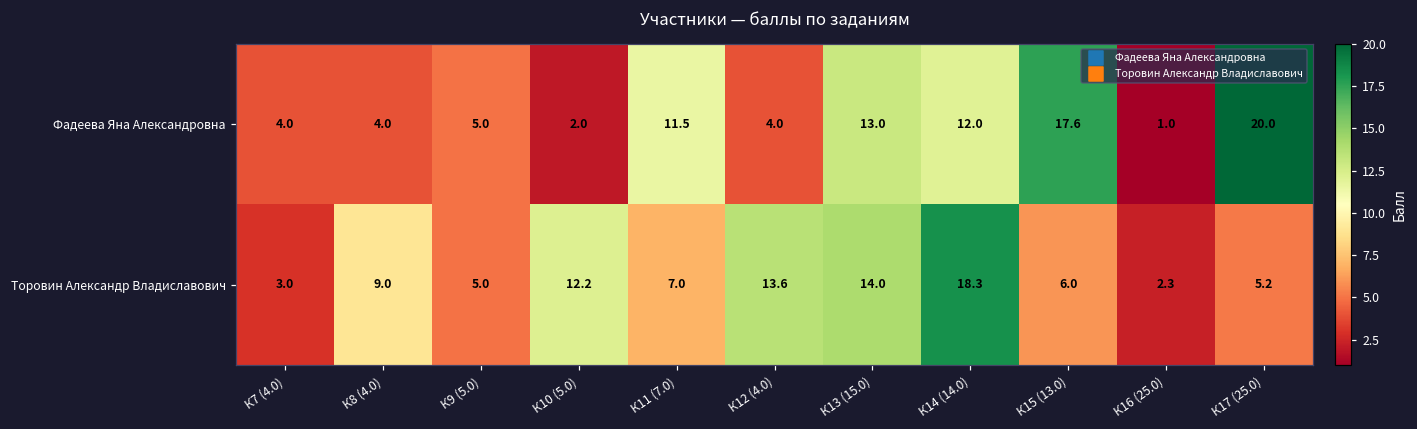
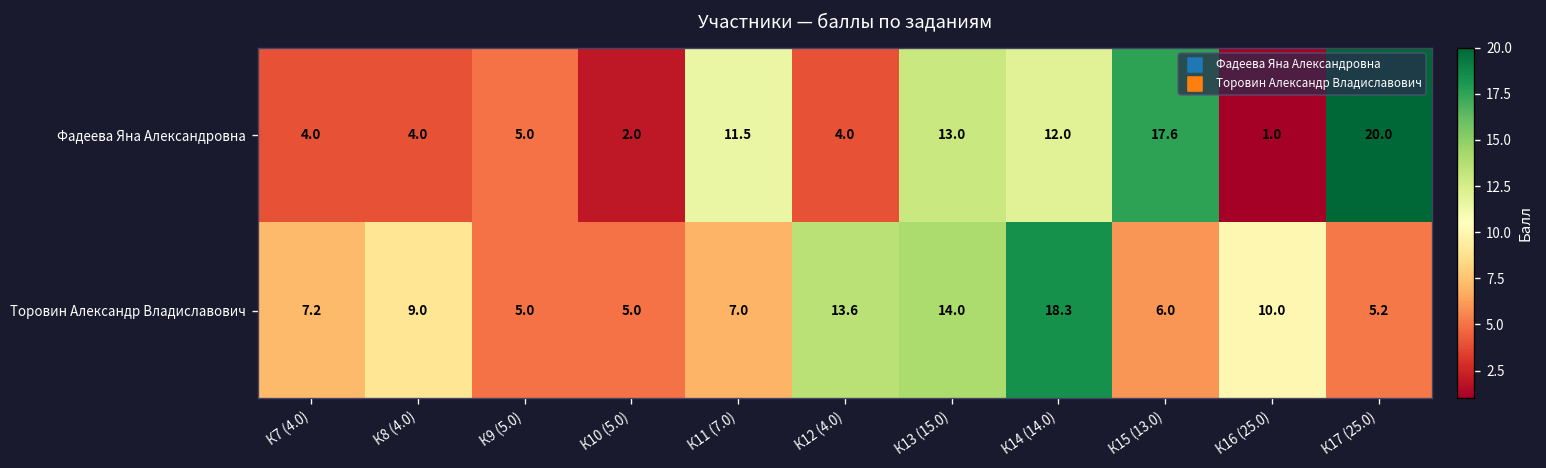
  {
    "Фадеева Яна Александровна": {
      "К7 (4.0)": 4.0,
      "К8 (4.0)": 4.0,
      "К9 (5.0)": 5.0,
      "К10 (5.0)": 2.0,
      "К11 (7.0)": 11.5,
      "К12 (4.0)": 4.0,
      "К13 (15.0)": 13.0,
      "К14 (14.0)": 12.0,
      "К15 (13.0)": 17.6,
      "К16 (25.0)": 1.0,
      "К17 (25.0)": 20.0
    },
    "Торовин Александр Владиславович": {
-     "К7 (4.0)": 3.0,
+     "К7 (4.0)": 7.2,
      "К8 (4.0)": 9.0,
      "К9 (5.0)": 5.0,
-     "К10 (5.0)": 12.2,
+     "К10 (5.0)": 5.0,
      "К11 (7.0)": 7.0,
      "К12 (4.0)": 13.6,
      "К13 (15.0)": 14.0,
      "К14 (14.0)": 18.3,
      "К15 (13.0)": 6.0,
-     "К16 (25.0)": 2.3,
+     "К16 (25.0)": 10.0,
      "К17 (25.0)": 5.2
    }
  }
